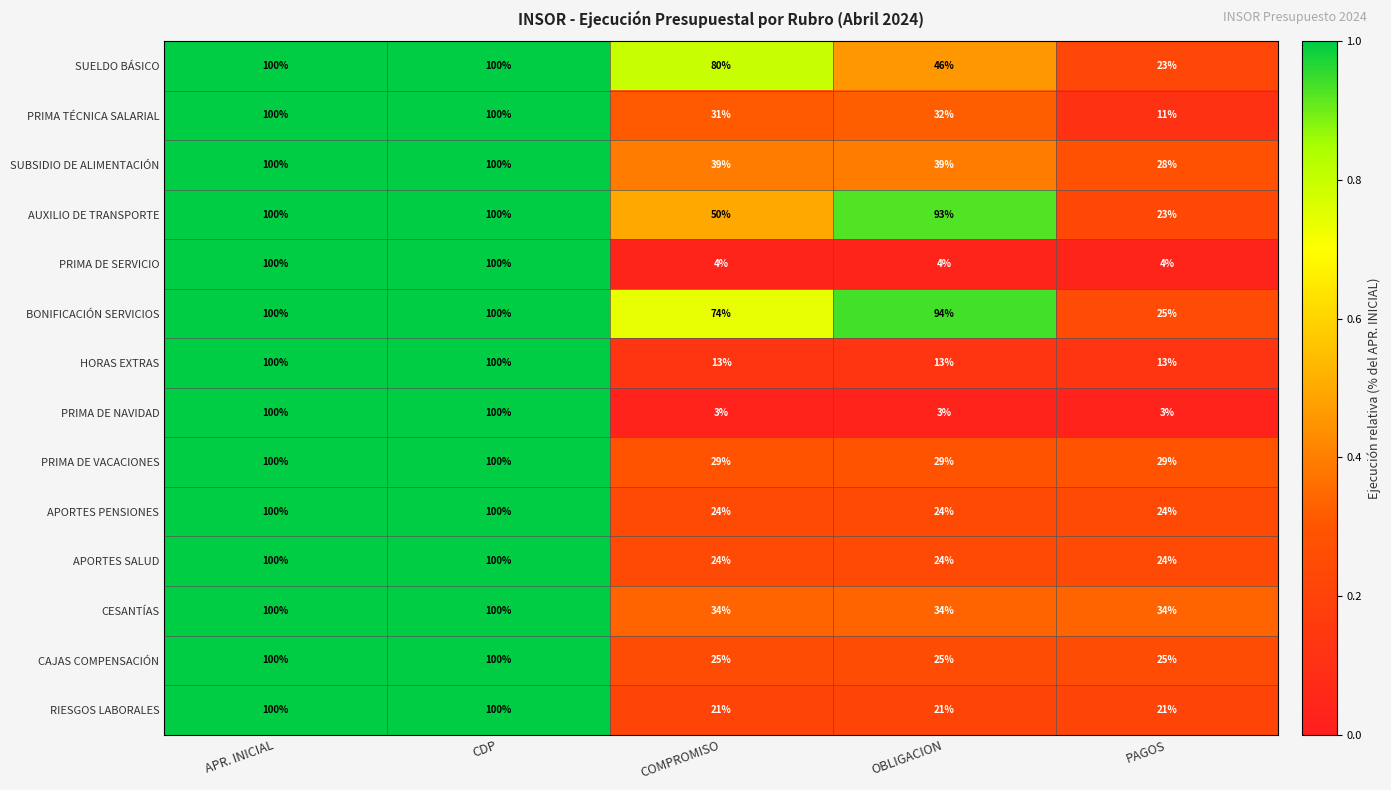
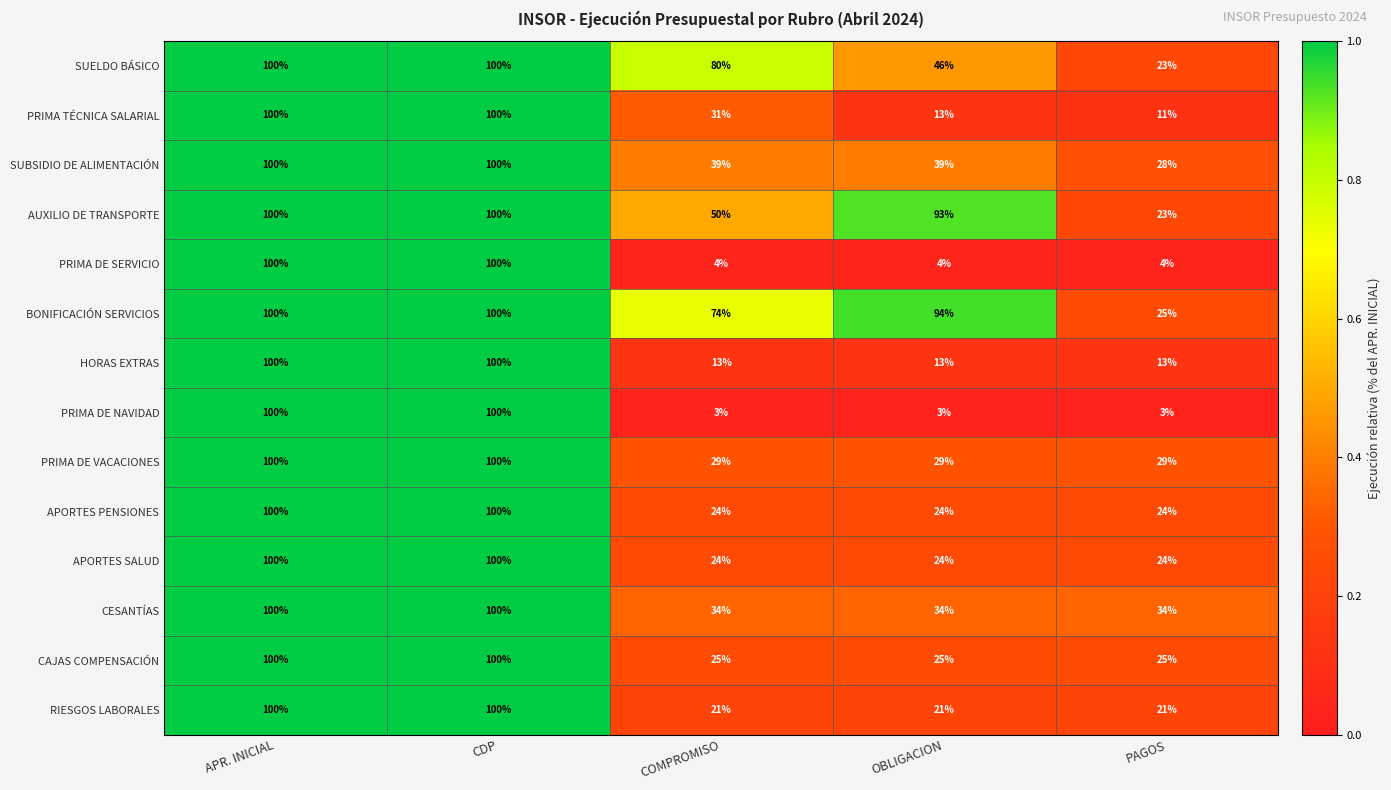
  {
    "SUELDO BÁSICO": {
      "APR. INICIAL": "100%",
      "CDP": "100%",
      "COMPROMISO": "80%",
      "OBLIGACION": "46%",
      "PAGOS": "23%"
    },
    "PRIMA TÉCNICA SALARIAL": {
      "APR. INICIAL": "100%",
      "CDP": "100%",
      "COMPROMISO": "31%",
-     "OBLIGACION": "32%",
+     "OBLIGACION": "13%",
      "PAGOS": "11%"
    },
    "SUBSIDIO DE ALIMENTACIÓN": {
      "APR. INICIAL": "100%",
      "CDP": "100%",
      "COMPROMISO": "39%",
      "OBLIGACION": "39%",
      "PAGOS": "28%"
    },
    "AUXILIO DE TRANSPORTE": {
      "APR. INICIAL": "100%",
      "CDP": "100%",
      "COMPROMISO": "50%",
      "OBLIGACION": "93%",
      "PAGOS": "23%"
    },
    "PRIMA DE SERVICIO": {
      "APR. INICIAL": "100%",
      "CDP": "100%",
      "COMPROMISO": "4%",
      "OBLIGACION": "4%",
      "PAGOS": "4%"
    },
    "BONIFICACIÓN SERVICIOS": {
      "APR. INICIAL": "100%",
      "CDP": "100%",
      "COMPROMISO": "74%",
      "OBLIGACION": "94%",
      "PAGOS": "25%"
    },
    "HORAS EXTRAS": {
      "APR. INICIAL": "100%",
      "CDP": "100%",
      "COMPROMISO": "13%",
      "OBLIGACION": "13%",
      "PAGOS": "13%"
    },
    "PRIMA DE NAVIDAD": {
      "APR. INICIAL": "100%",
      "CDP": "100%",
      "COMPROMISO": "3%",
      "OBLIGACION": "3%",
      "PAGOS": "3%"
    },
    "PRIMA DE VACACIONES": {
      "APR. INICIAL": "100%",
      "CDP": "100%",
      "COMPROMISO": "29%",
      "OBLIGACION": "29%",
      "PAGOS": "29%"
    },
    "APORTES PENSIONES": {
      "APR. INICIAL": "100%",
      "CDP": "100%",
      "COMPROMISO": "24%",
      "OBLIGACION": "24%",
      "PAGOS": "24%"
    },
    "APORTES SALUD": {
      "APR. INICIAL": "100%",
      "CDP": "100%",
      "COMPROMISO": "24%",
      "OBLIGACION": "24%",
      "PAGOS": "24%"
    },
    "CESANTÍAS": {
      "APR. INICIAL": "100%",
      "CDP": "100%",
      "COMPROMISO": "34%",
      "OBLIGACION": "34%",
      "PAGOS": "34%"
    },
    "CAJAS COMPENSACIÓN": {
      "APR. INICIAL": "100%",
      "CDP": "100%",
      "COMPROMISO": "25%",
      "OBLIGACION": "25%",
      "PAGOS": "25%"
    },
    "RIESGOS LABORALES": {
      "APR. INICIAL": "100%",
      "CDP": "100%",
      "COMPROMISO": "21%",
      "OBLIGACION": "21%",
      "PAGOS": "21%"
    }
  }
